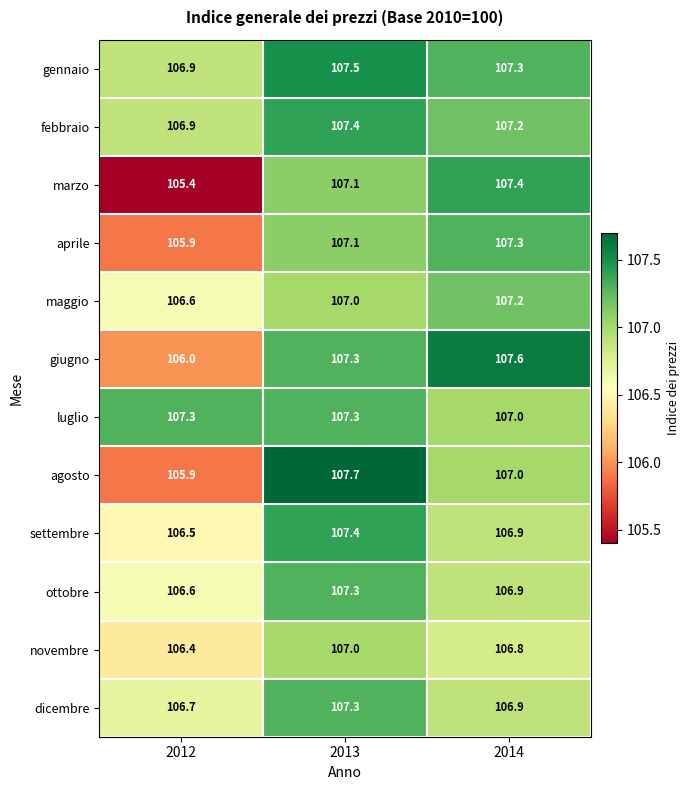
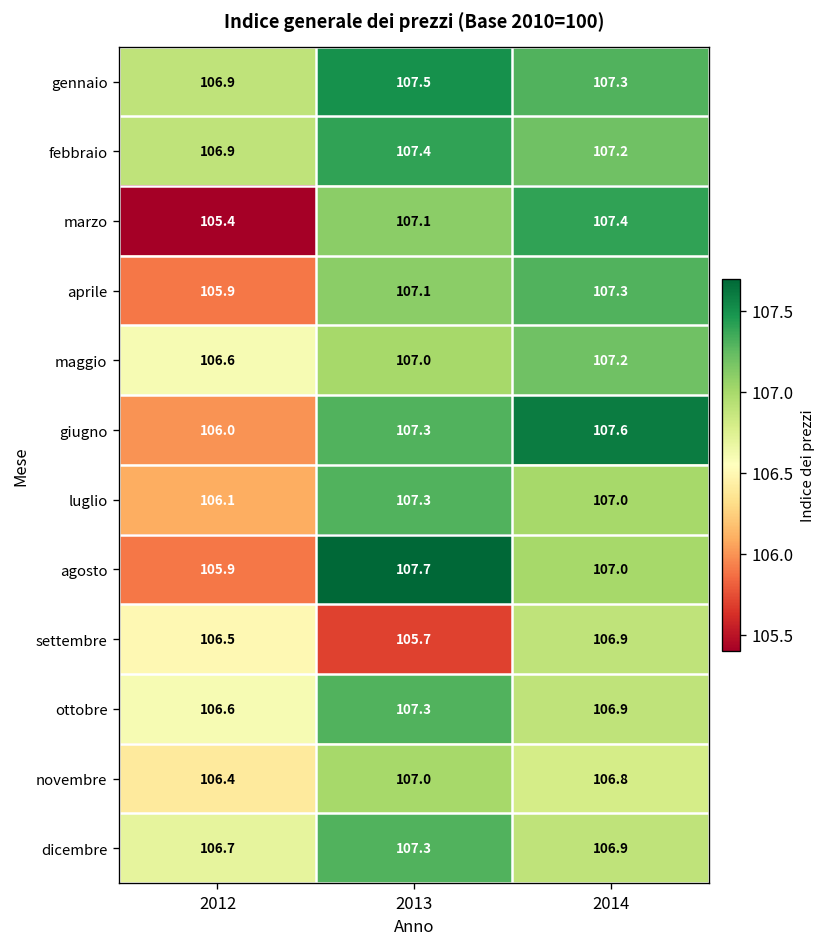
  {
    "gennaio": {
      "2012": 106.9,
      "2013": 107.5,
      "2014": 107.3
    },
    "febbraio": {
      "2012": 106.9,
      "2013": 107.4,
      "2014": 107.2
    },
    "marzo": {
      "2012": 105.4,
      "2013": 107.1,
      "2014": 107.4
    },
    "aprile": {
      "2012": 105.9,
      "2013": 107.1,
      "2014": 107.3
    },
    "maggio": {
      "2012": 106.6,
      "2013": 107.0,
      "2014": 107.2
    },
    "giugno": {
      "2012": 106.0,
      "2013": 107.3,
      "2014": 107.6
    },
    "luglio": {
-     "2012": 107.3,
+     "2012": 106.1,
      "2013": 107.3,
      "2014": 107.0
    },
    "agosto": {
      "2012": 105.9,
      "2013": 107.7,
      "2014": 107.0
    },
    "settembre": {
      "2012": 106.5,
-     "2013": 107.4,
+     "2013": 105.7,
      "2014": 106.9
    },
    "ottobre": {
      "2012": 106.6,
      "2013": 107.3,
      "2014": 106.9
    },
    "novembre": {
      "2012": 106.4,
      "2013": 107.0,
      "2014": 106.8
    },
    "dicembre": {
      "2012": 106.7,
      "2013": 107.3,
      "2014": 106.9
    }
  }
